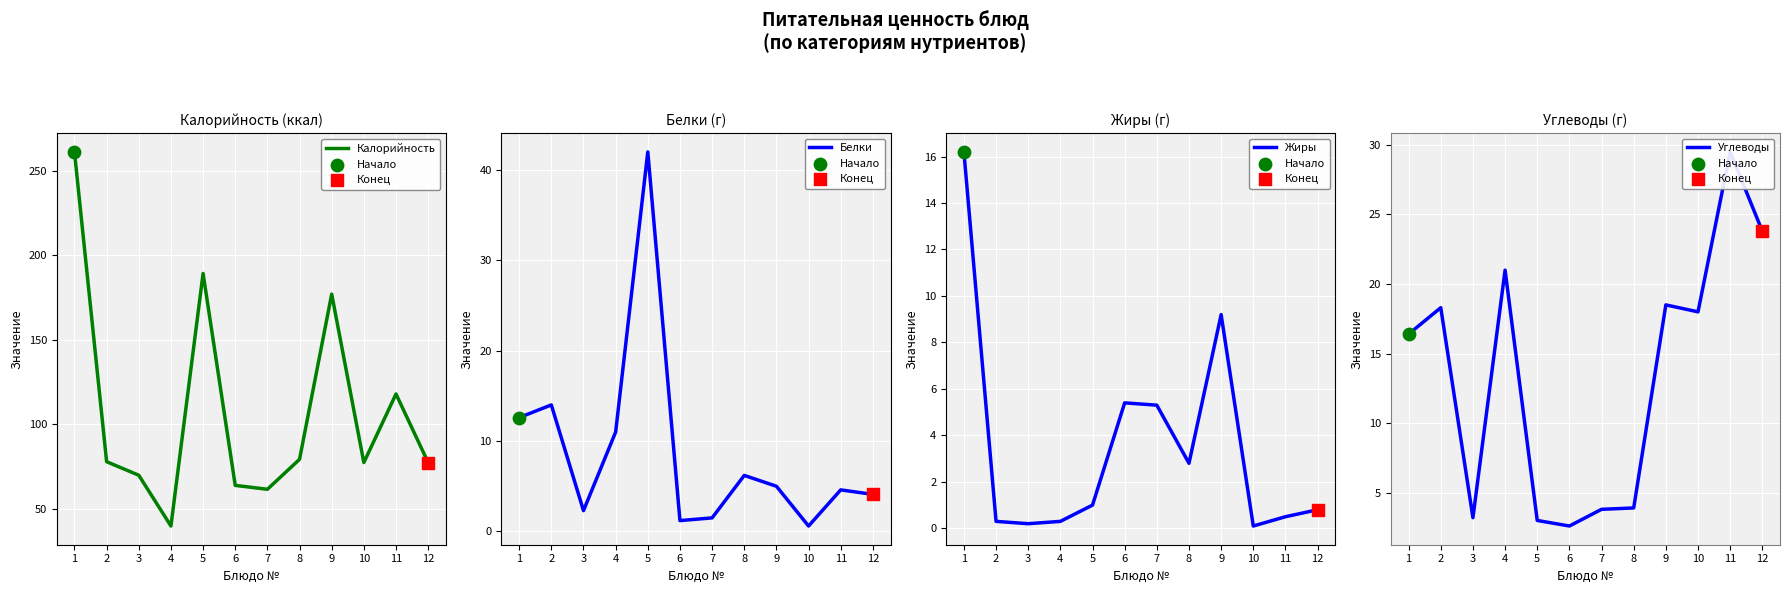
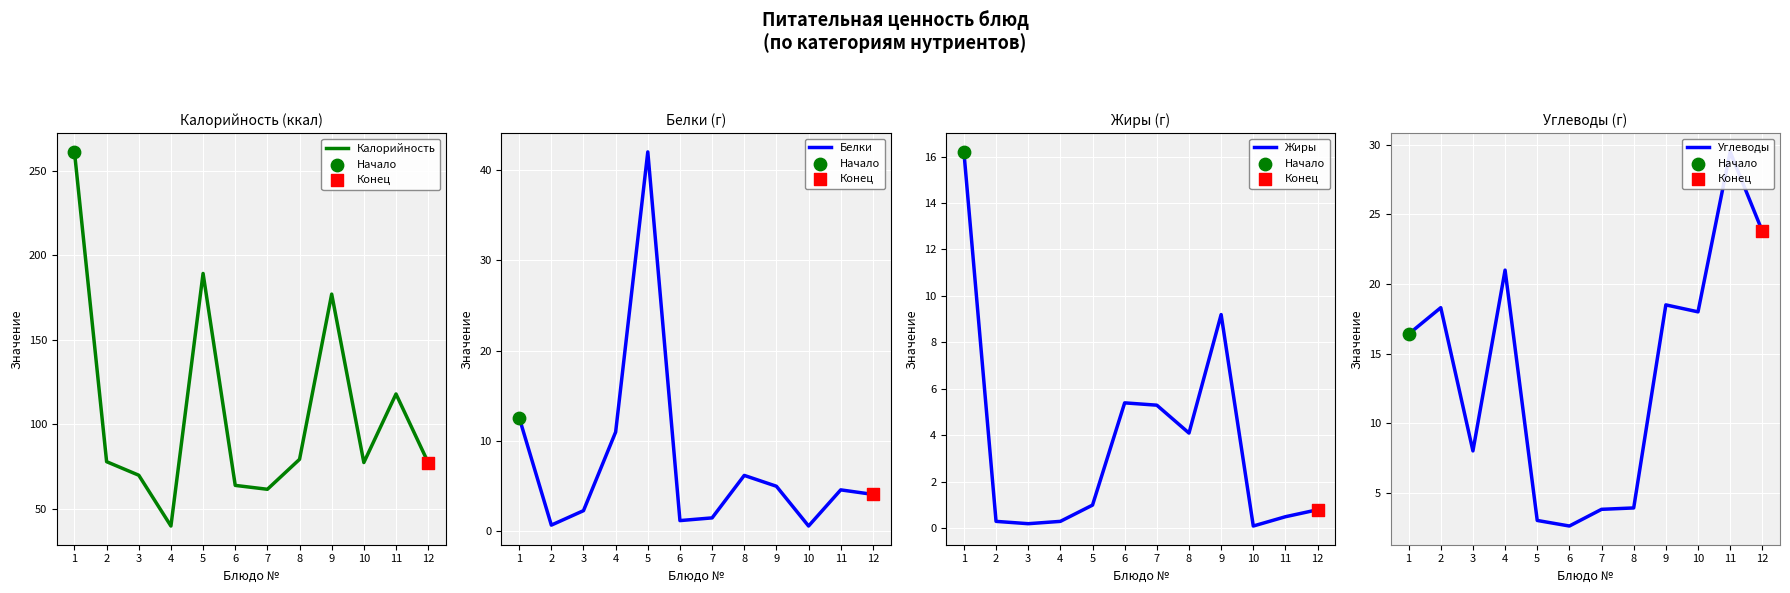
  {
    "Белки (г)": {
      "Белки": {
-       "2": 14,
+       "2": 1,
        "3": 2,
        "4": 11,
        "5": 42,
        "6": 1,
        "7": 2,
        "8": 6,
        "9": 5,
        "10": 1,
        "11": 5
      }
    },
    "Жиры (г)": {
      "Жиры": {
        "2": 0.3,
        "3": 0.2,
        "4": 0.3,
        "5": 1.0,
        "6": 5.4,
        "7": 5.3,
-       "8": 2.8,
+       "8": 4.1,
        "9": 9.2,
        "10": 0.1,
        "11": 0.5
      }
    },
    "Углеводы (г)": {
      "Углеводы": {
        "2": 18.3,
-       "3": 3.2,
+       "3": 8.0,
        "4": 21.0,
        "5": 3.0,
        "6": 2.6,
        "7": 3.8,
        "8": 3.9,
        "9": 18.5,
        "10": 18.0
      }
    }
  }
